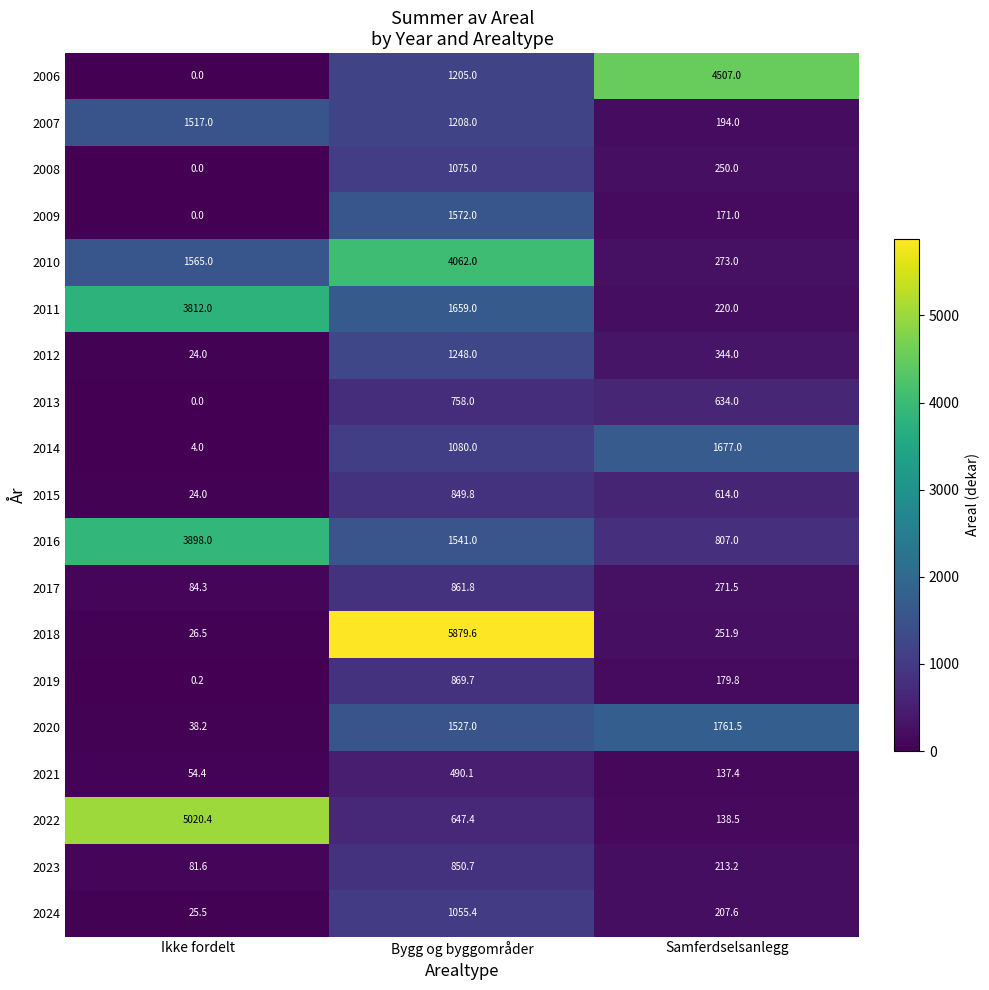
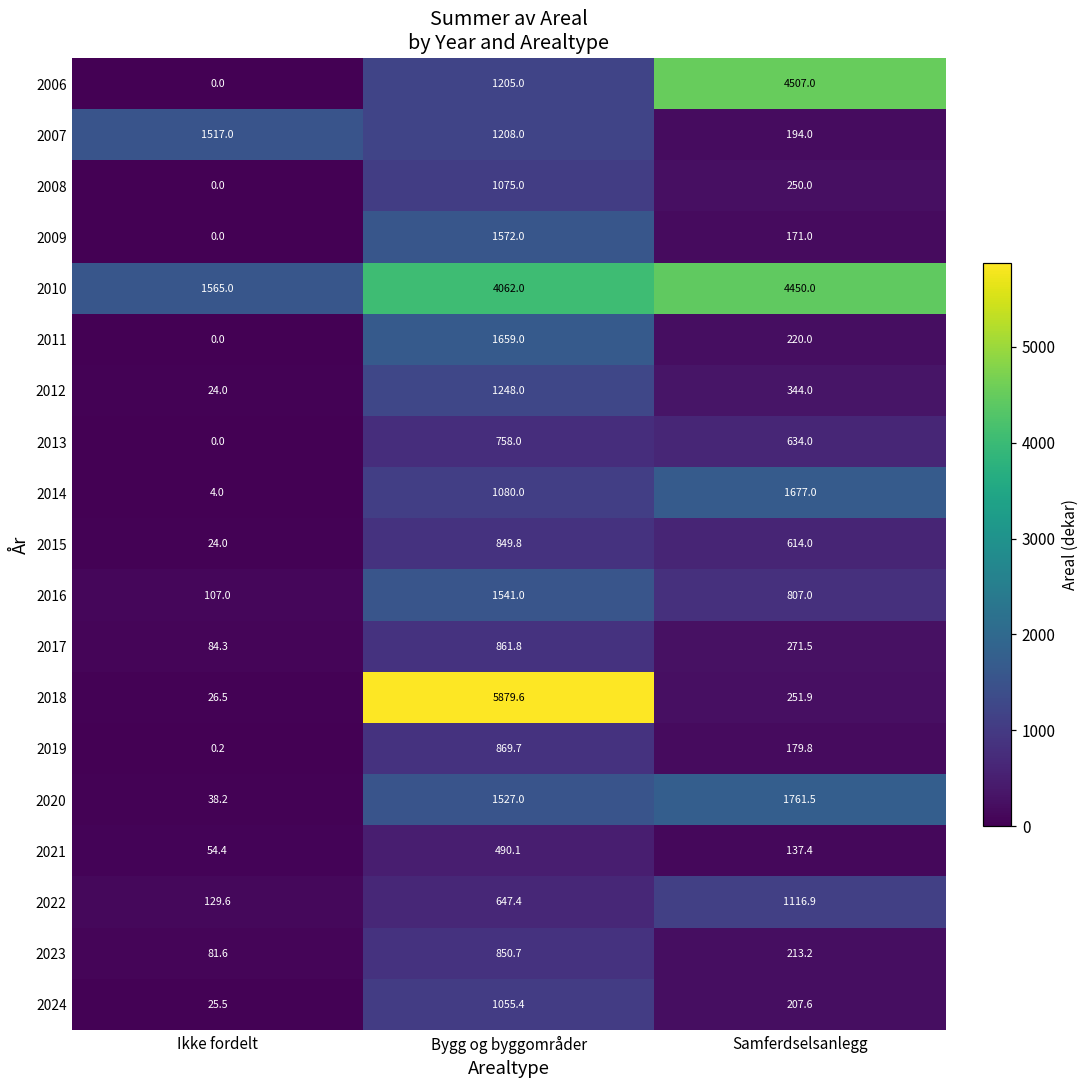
  {
    "2006": {
      "Ikke fordelt": 0.0,
      "Bygg og byggområder": 1205.0,
      "Samferdselsanlegg": 4507.0
    },
    "2007": {
      "Ikke fordelt": 1517.0,
      "Bygg og byggområder": 1208.0,
      "Samferdselsanlegg": 194.0
    },
    "2008": {
      "Ikke fordelt": 0.0,
      "Bygg og byggområder": 1075.0,
      "Samferdselsanlegg": 250.0
    },
    "2009": {
      "Ikke fordelt": 0.0,
      "Bygg og byggområder": 1572.0,
      "Samferdselsanlegg": 171.0
    },
    "2010": {
      "Ikke fordelt": 1565.0,
      "Bygg og byggområder": 4062.0,
-     "Samferdselsanlegg": 273.0
+     "Samferdselsanlegg": 4450.0
    },
    "2011": {
-     "Ikke fordelt": 3812.0,
+     "Ikke fordelt": 0.0,
      "Bygg og byggområder": 1659.0,
      "Samferdselsanlegg": 220.0
    },
    "2012": {
      "Ikke fordelt": 24.0,
      "Bygg og byggområder": 1248.0,
      "Samferdselsanlegg": 344.0
    },
    "2013": {
      "Ikke fordelt": 0.0,
      "Bygg og byggområder": 758.0,
      "Samferdselsanlegg": 634.0
    },
    "2014": {
      "Ikke fordelt": 4.0,
      "Bygg og byggområder": 1080.0,
      "Samferdselsanlegg": 1677.0
    },
    "2015": {
      "Ikke fordelt": 24.0,
      "Bygg og byggområder": 849.8,
      "Samferdselsanlegg": 614.0
    },
    "2016": {
-     "Ikke fordelt": 3898.0,
+     "Ikke fordelt": 107.0,
      "Bygg og byggområder": 1541.0,
      "Samferdselsanlegg": 807.0
    },
    "2017": {
      "Ikke fordelt": 84.3,
      "Bygg og byggområder": 861.8,
      "Samferdselsanlegg": 271.5
    },
    "2018": {
      "Ikke fordelt": 26.5,
      "Bygg og byggområder": 5879.6,
      "Samferdselsanlegg": 251.9
    },
    "2019": {
      "Ikke fordelt": 0.2,
      "Bygg og byggområder": 869.7,
      "Samferdselsanlegg": 179.8
    },
    "2020": {
      "Ikke fordelt": 38.2,
      "Bygg og byggområder": 1527.0,
      "Samferdselsanlegg": 1761.5
    },
    "2021": {
      "Ikke fordelt": 54.4,
      "Bygg og byggområder": 490.1,
      "Samferdselsanlegg": 137.4
    },
    "2022": {
-     "Ikke fordelt": 5020.4,
+     "Ikke fordelt": 129.6,
      "Bygg og byggområder": 647.4,
-     "Samferdselsanlegg": 138.5
+     "Samferdselsanlegg": 1116.9
    },
    "2023": {
      "Ikke fordelt": 81.6,
      "Bygg og byggområder": 850.7,
      "Samferdselsanlegg": 213.2
    },
    "2024": {
      "Ikke fordelt": 25.5,
      "Bygg og byggområder": 1055.4,
      "Samferdselsanlegg": 207.6
    }
  }
